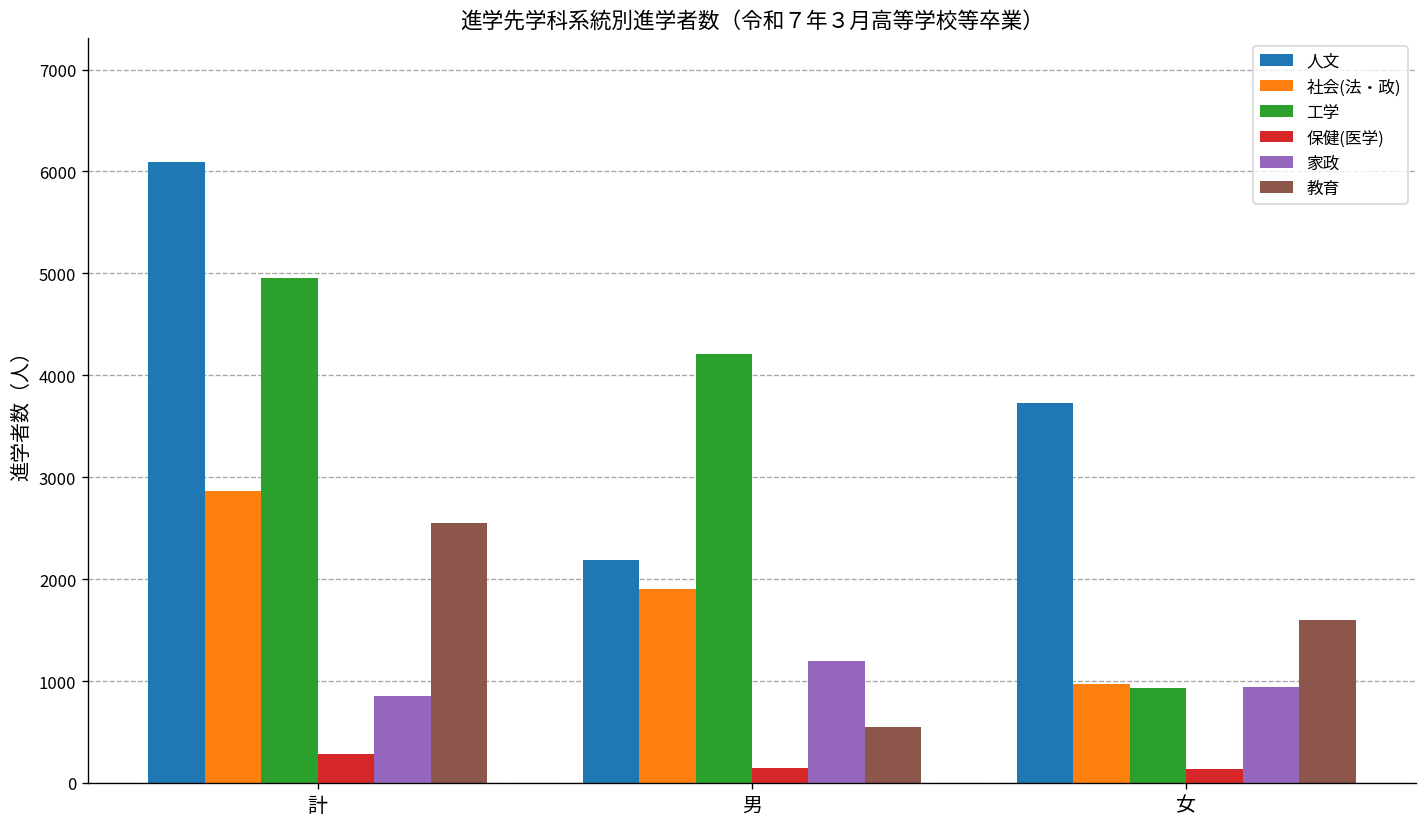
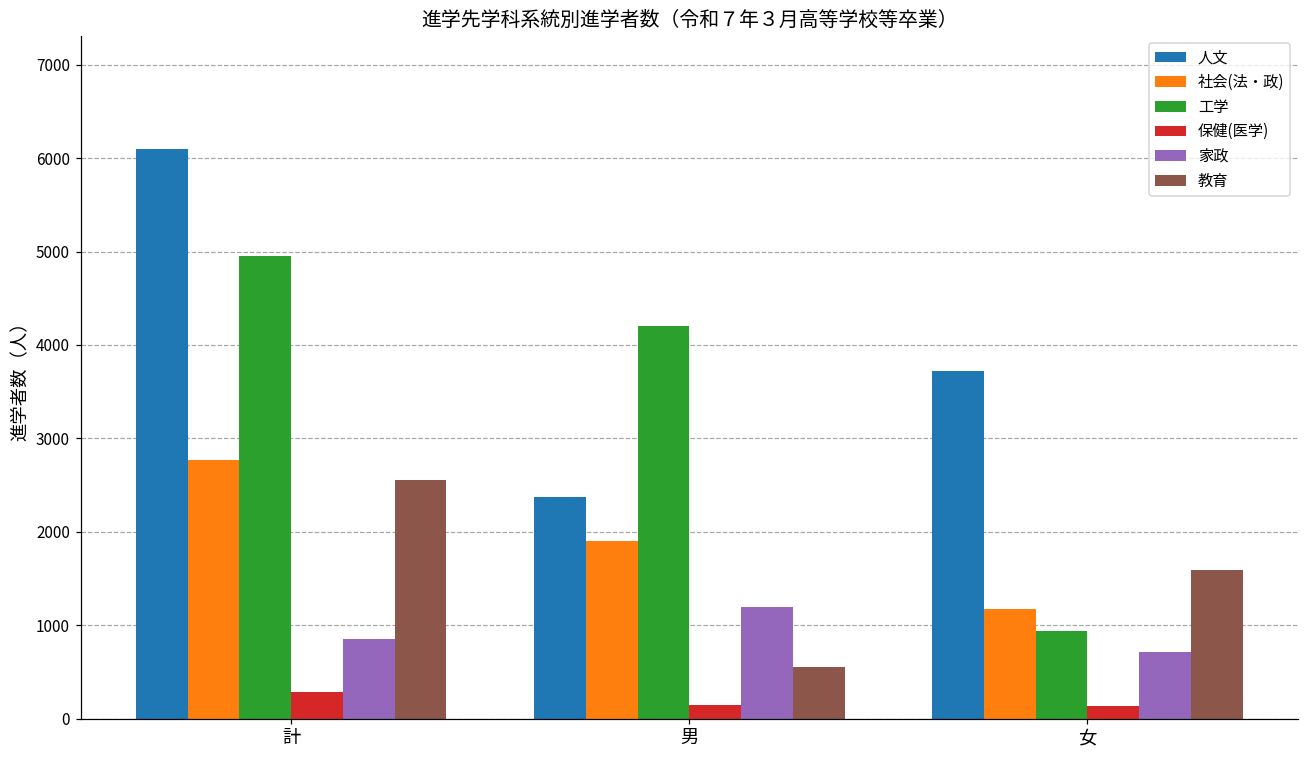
  {
    "人文": {
      "計": 6100,
-     "男": 2200,
+     "男": 2400,
      "女": 3700
    },
    "社会(法・政)": {
-     "計": 2900,
+     "計": 2800,
      "男": 1900,
-     "女": 1000
+     "女": 1200
    },
    "工学": {
      "計": 5000,
      "男": 4200,
      "女": 900
    },
    "保健(医学)": {
      "計": 300,
      "男": 100,
      "女": 100
    },
    "家政": {
      "計": 900,
      "男": 1200,
-     "女": 900
+     "女": 700
    },
    "教育": {
      "計": 2600,
      "男": 600,
      "女": 1600
    }
  }
